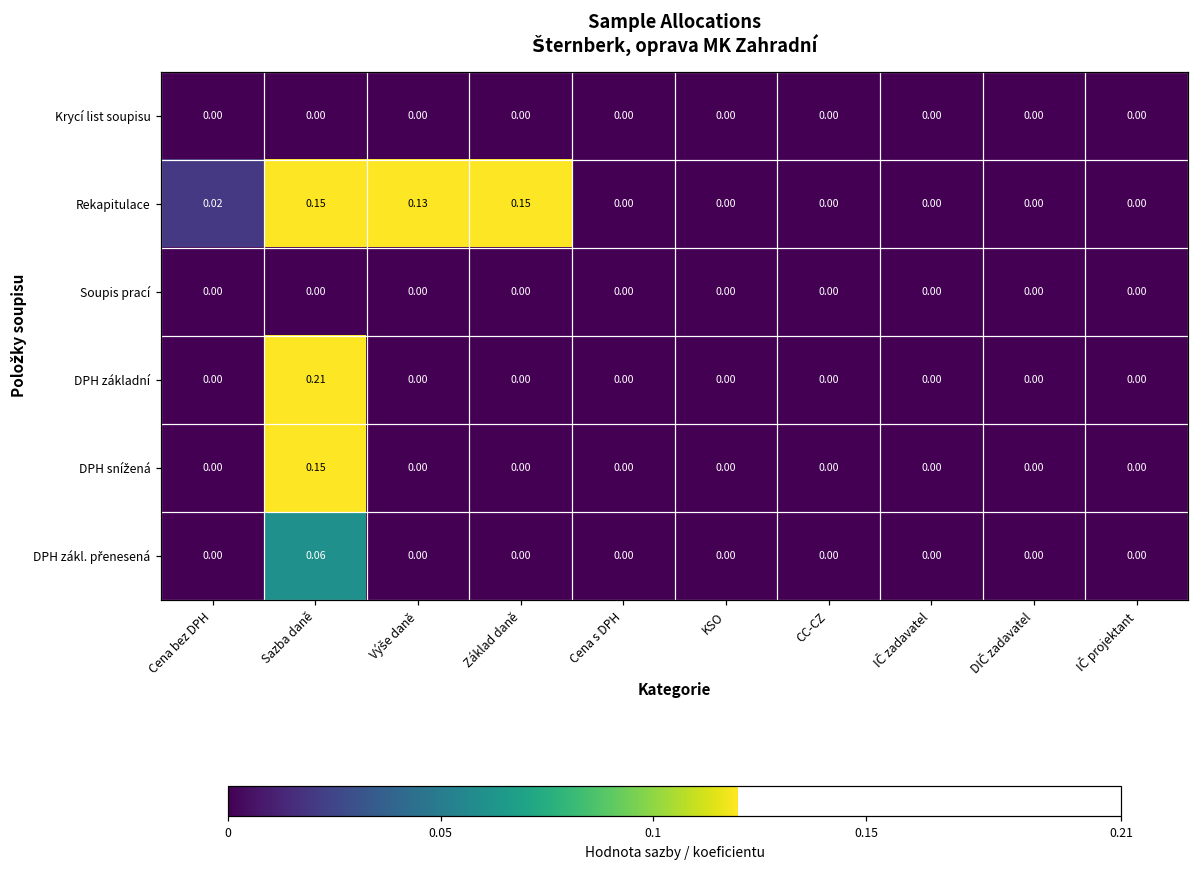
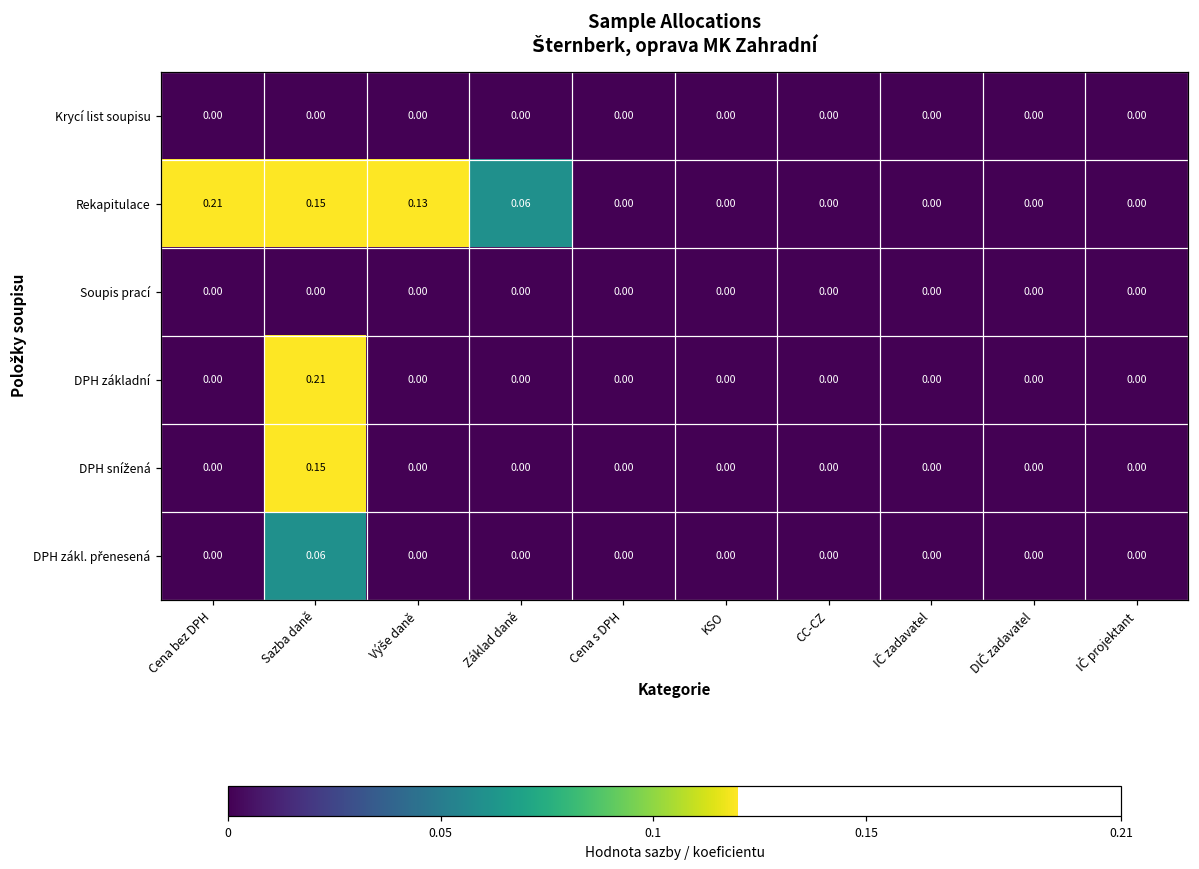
  {
    "Krycí list soupisu": {
      "Cena bez DPH": 0.00,
      "Sazba daně": 0.00,
      "Výše daně": 0.00,
      "Základ daně": 0.00,
      "Cena s DPH": 0.00,
      "KSO": 0.00,
      "CC-CZ": 0.00,
      "IČ zadavatel": 0.00,
      "DIČ zadavatel": 0.00,
      "IČ projektant": 0.00
    },
    "Rekapitulace": {
-     "Cena bez DPH": 0.02,
+     "Cena bez DPH": 0.21,
      "Sazba daně": 0.15,
      "Výše daně": 0.13,
-     "Základ daně": 0.15,
+     "Základ daně": 0.06,
      "Cena s DPH": 0.00,
      "KSO": 0.00,
      "CC-CZ": 0.00,
      "IČ zadavatel": 0.00,
      "DIČ zadavatel": 0.00,
      "IČ projektant": 0.00
    },
    "Soupis prací": {
      "Cena bez DPH": 0.00,
      "Sazba daně": 0.00,
      "Výše daně": 0.00,
      "Základ daně": 0.00,
      "Cena s DPH": 0.00,
      "KSO": 0.00,
      "CC-CZ": 0.00,
      "IČ zadavatel": 0.00,
      "DIČ zadavatel": 0.00,
      "IČ projektant": 0.00
    },
    "DPH základní": {
      "Cena bez DPH": 0.00,
      "Sazba daně": 0.21,
      "Výše daně": 0.00,
      "Základ daně": 0.00,
      "Cena s DPH": 0.00,
      "KSO": 0.00,
      "CC-CZ": 0.00,
      "IČ zadavatel": 0.00,
      "DIČ zadavatel": 0.00,
      "IČ projektant": 0.00
    },
    "DPH snížená": {
      "Cena bez DPH": 0.00,
      "Sazba daně": 0.15,
      "Výše daně": 0.00,
      "Základ daně": 0.00,
      "Cena s DPH": 0.00,
      "KSO": 0.00,
      "CC-CZ": 0.00,
      "IČ zadavatel": 0.00,
      "DIČ zadavatel": 0.00,
      "IČ projektant": 0.00
    },
    "DPH zákl. přenesená": {
      "Cena bez DPH": 0.00,
      "Sazba daně": 0.06,
      "Výše daně": 0.00,
      "Základ daně": 0.00,
      "Cena s DPH": 0.00,
      "KSO": 0.00,
      "CC-CZ": 0.00,
      "IČ zadavatel": 0.00,
      "DIČ zadavatel": 0.00,
      "IČ projektant": 0.00
    }
  }
